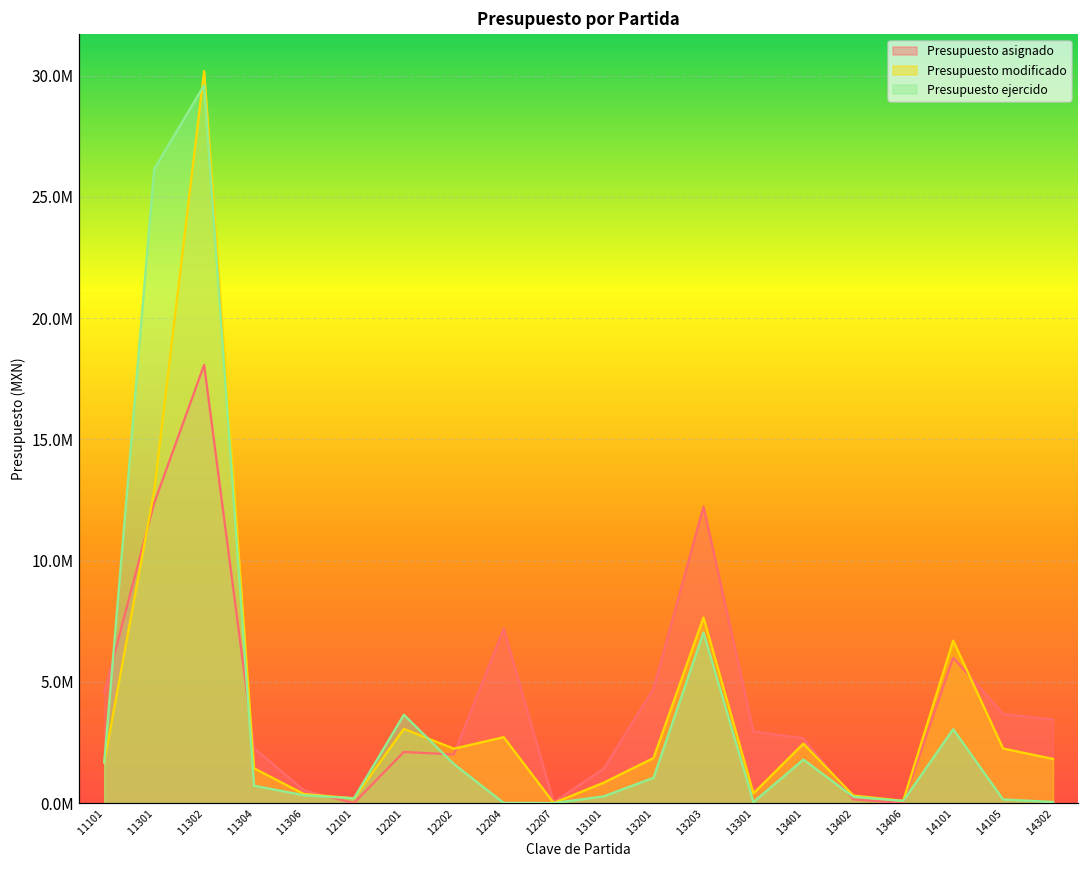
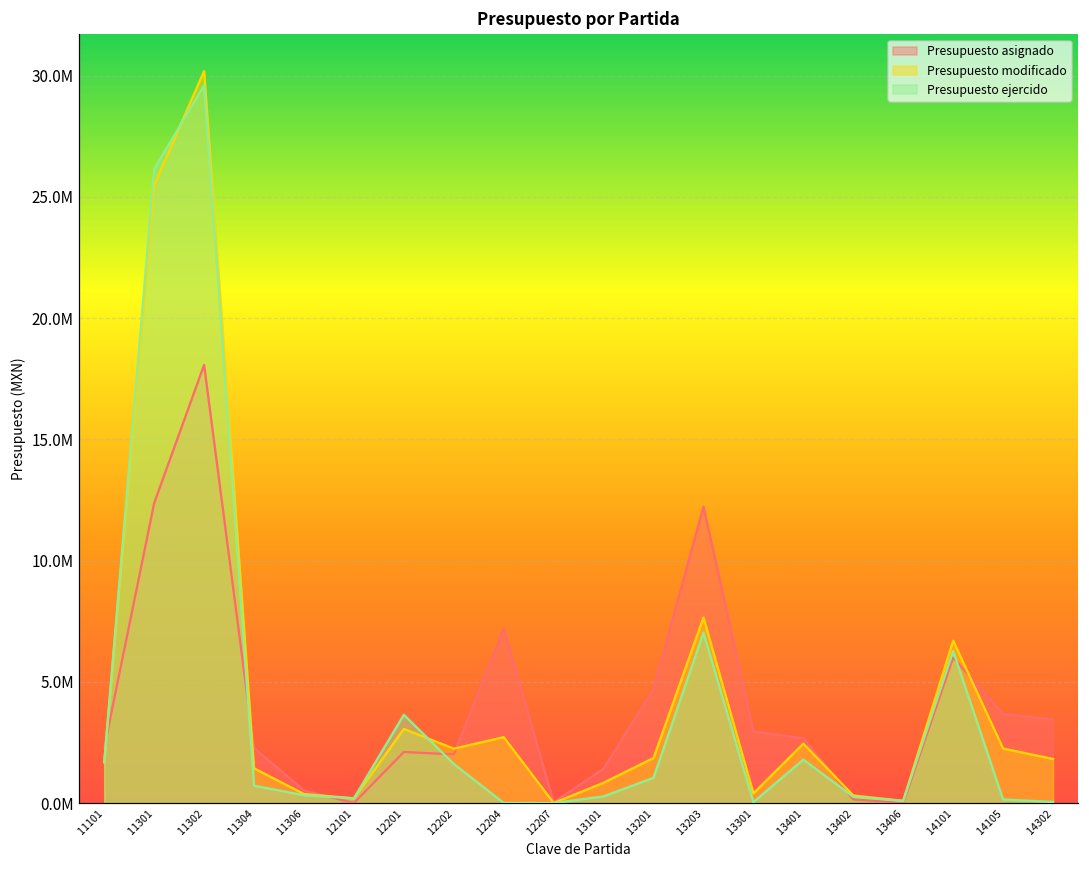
  {
    "Presupuesto asignado": {
-     "11101": 4600000,
+     "11101": 2300000,
      "11301": 12400000,
      "11302": 18100000,
      "11304": 2300000,
      "11306": 500000,
      "12101": 0,
      "12201": 2100000,
      "12202": 2000000,
      "12204": 7200000,
      "13101": 1400000,
      "13201": 4700000,
      "13203": 12200000,
      "13301": 3000000,
      "13401": 2700000,
      "14101": 6000000,
      "14105": 3700000,
      "14302": 3400000
    },
    "Presupuesto modificado": {
-     "11301": 12900000,
+     "11301": 25500000,
      "11302": 30200000,
      "11304": 1400000,
      "12201": 3100000,
      "12202": 2200000,
      "12204": 2700000,
      "13101": 800000,
      "13201": 1900000,
      "13203": 7700000,
      "13301": 400000,
      "13401": 2500000,
      "14101": 6700000,
      "14105": 2200000,
      "14302": 1800000
    },
    "Presupuesto ejercido": {
      "11301": 26100000,
      "11302": 29600000,
      "11304": 700000,
      "12201": 3600000,
      "12202": 1600000,
      "12204": 0,
      "13101": 300000,
      "13201": 1000000,
      "13203": 7000000,
      "13301": 0,
      "13401": 1800000,
-     "14101": 3000000,
+     "14101": 6300000,
      "14105": 100000,
      "14302": 0
    }
  }
